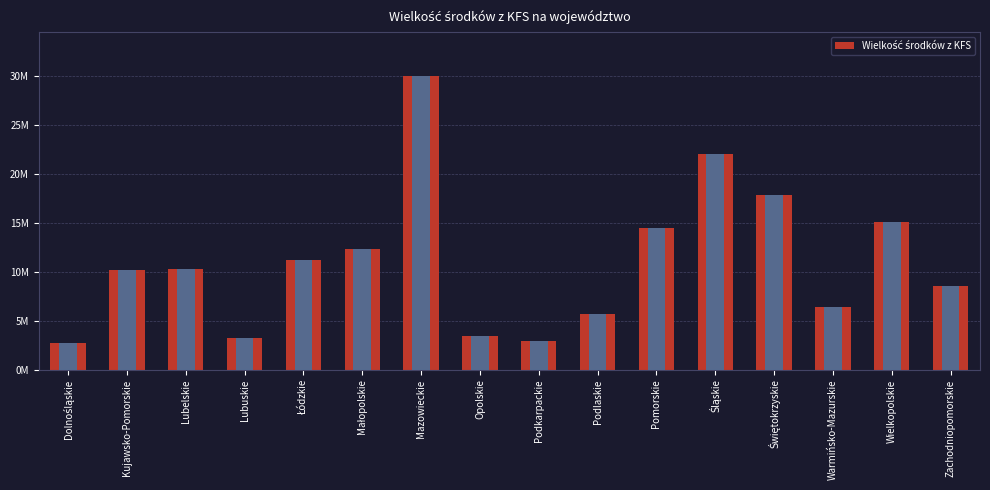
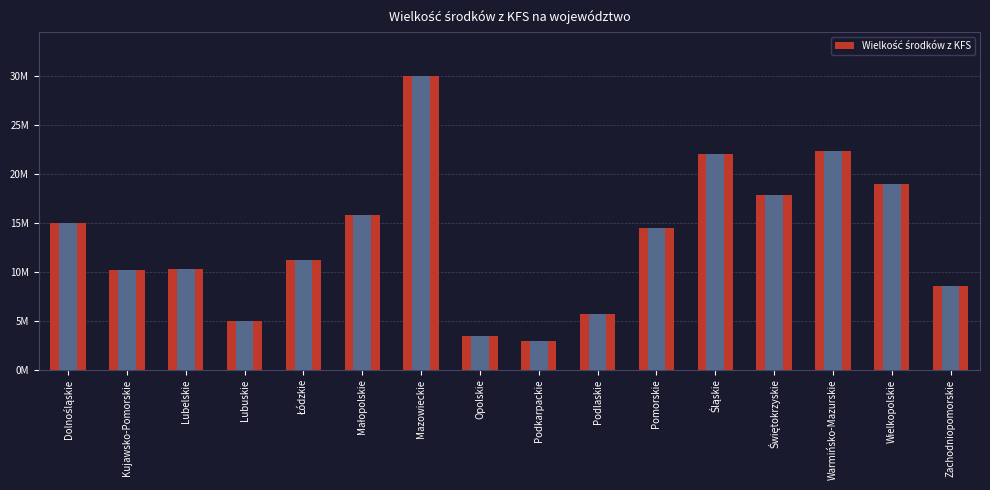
  {
    "Wielkość środków z KFS": {
-     "Dolnośląskie": 3000000,
+     "Dolnośląskie": 15000000,
      "Kujawsko-Pomorskie": 10000000,
      "Lubelskie": 10000000,
-     "Lubuskie": 3000000,
+     "Lubuskie": 5000000,
      "Łódzkie": 11000000,
-     "Małopolskie": 12000000,
+     "Małopolskie": 16000000,
      "Mazowieckie": 30000000,
      "Opolskie": 3000000,
      "Podkarpackie": 3000000,
      "Podlaskie": 6000000,
      "Pomorskie": 14000000,
      "Śląskie": 22000000,
      "Świętokrzyskie": 18000000,
-     "Warmińsko-Mazurskie": 6000000,
-     "Wielkopolskie": 15000000,
+     "Warmińsko-Mazurskie": 22000000,
+     "Wielkopolskie": 19000000,
      "Zachodniopomorskie": 9000000
    }
  }
